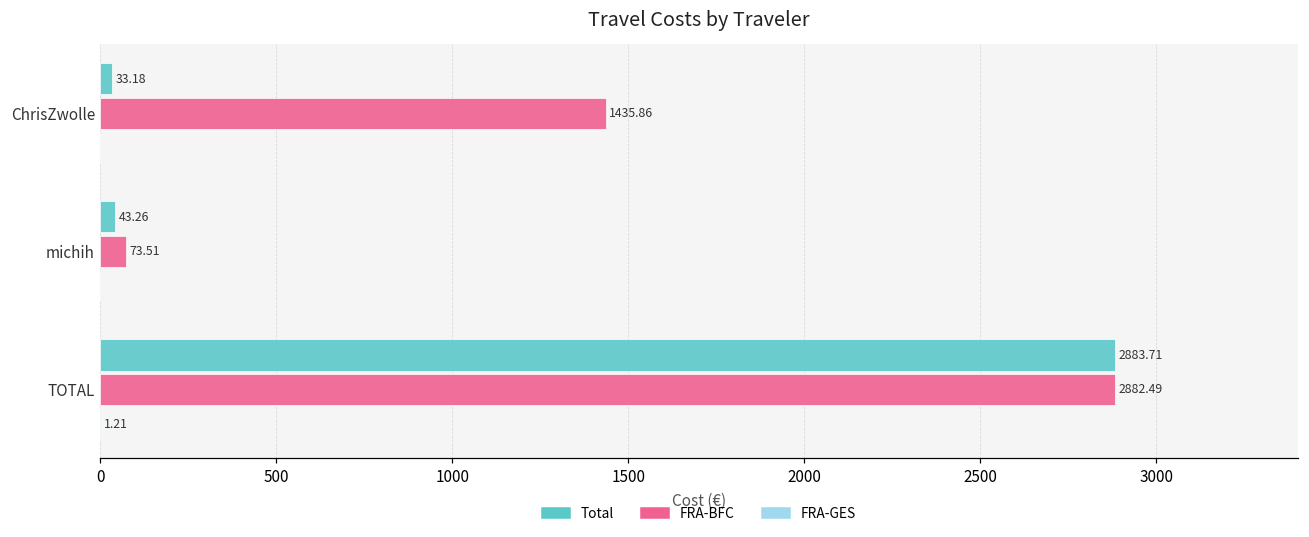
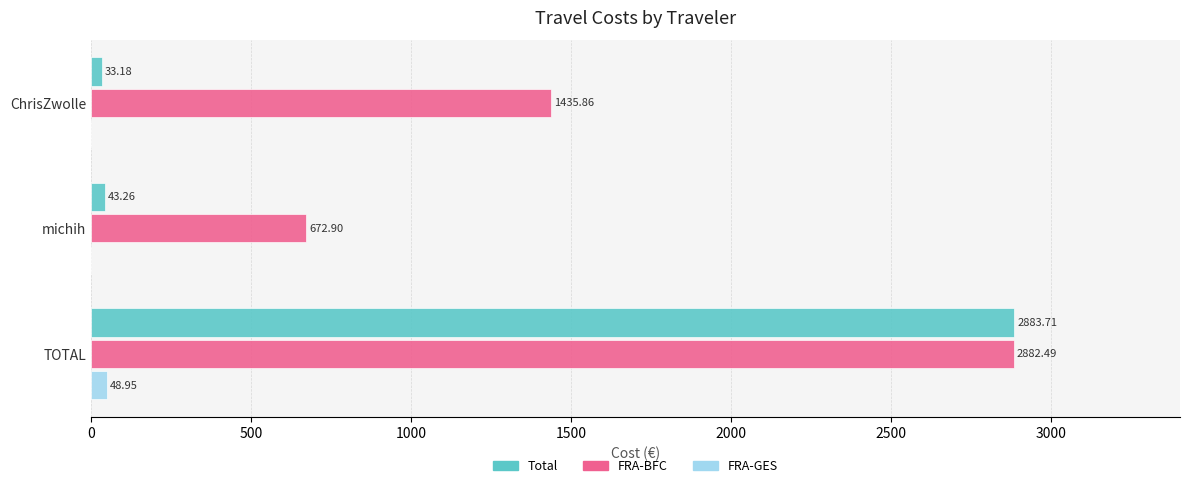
  {
    "Total": {
      "ChrisZwolle": 33.18,
      "michih": 43.26,
      "TOTAL": 2883.71
    },
    "FRA-BFC": {
      "ChrisZwolle": 1435.86,
-     "michih": 73.51,
+     "michih": 672.90,
      "TOTAL": 2882.49
    },
    "FRA-GES": {
-     "TOTAL": 1.21
+     "TOTAL": 48.95
    }
  }
